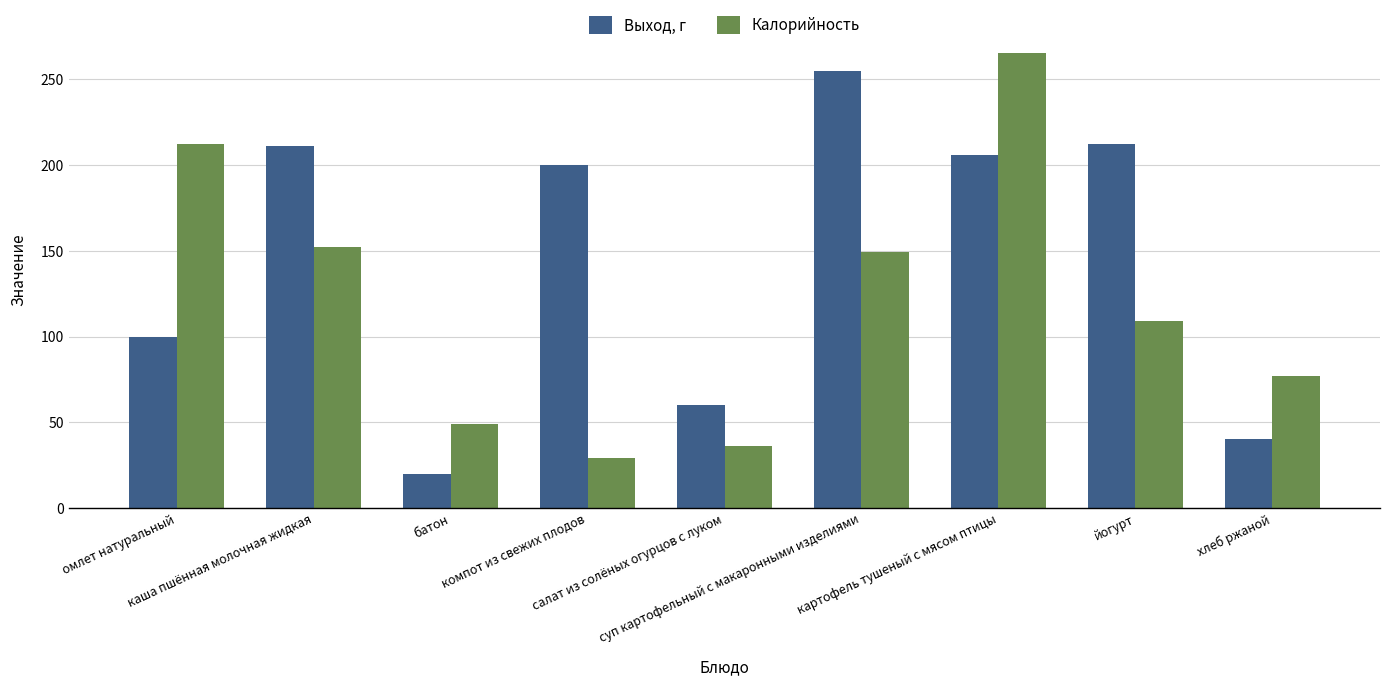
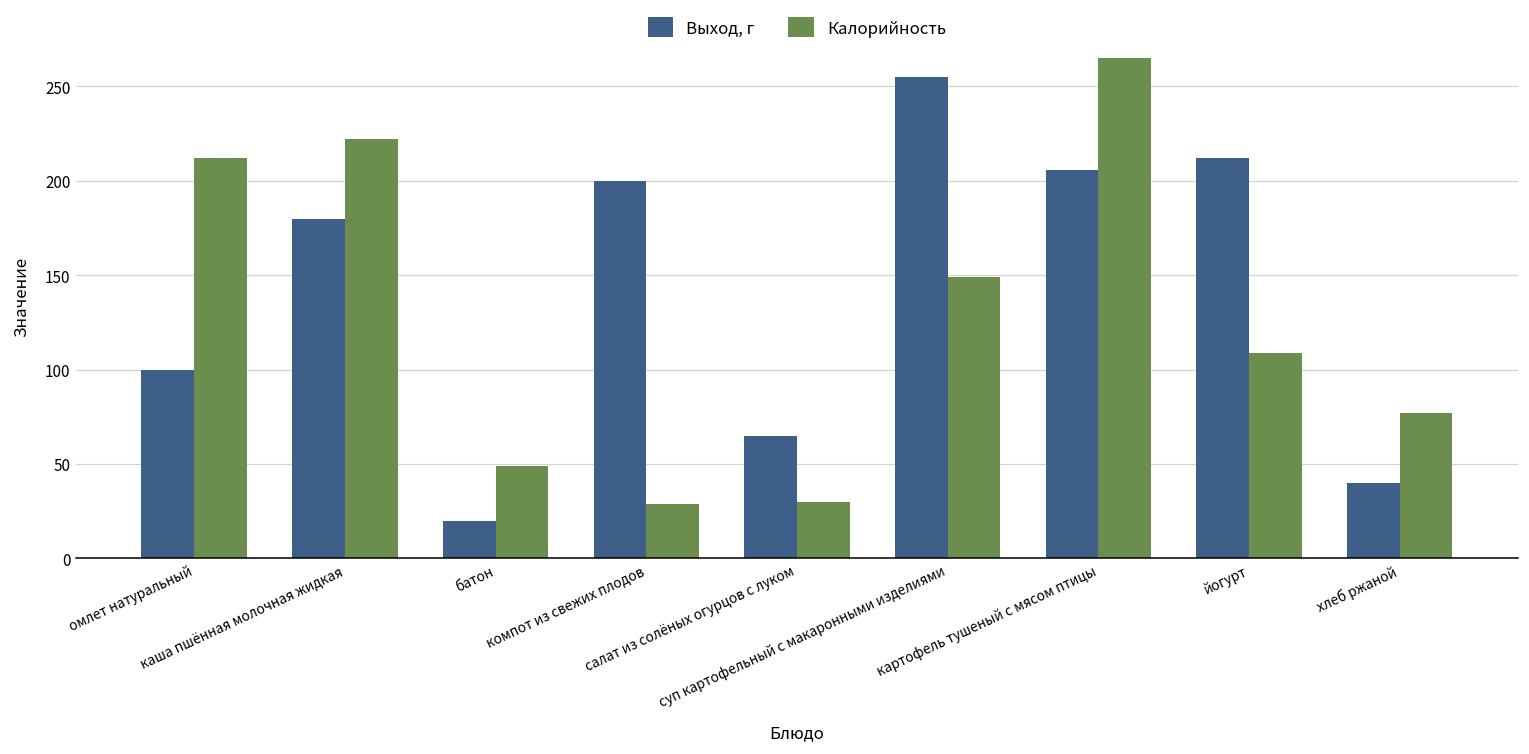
  {
    "Выход, г": {
      "омлет натуральный": 100,
-     "каша пшённая молочная жидкая": 211,
+     "каша пшённая молочная жидкая": 180,
      "батон": 20,
      "компот из свежих плодов": 200,
-     "салат из солёных огурцов с луком": 60,
+     "салат из солёных огурцов с луком": 65,
      "суп картофельный с макаронными изделиями": 255,
      "картофель тушеный с мясом птицы": 206,
      "йогурт": 212,
      "хлеб ржаной": 40
    },
    "Калорийность": {
      "омлет натуральный": 212,
-     "каша пшённая молочная жидкая": 152,
+     "каша пшённая молочная жидкая": 222,
      "батон": 49,
      "компот из свежих плодов": 29,
-     "салат из солёных огурцов с луком": 36,
+     "салат из солёных огурцов с луком": 30,
      "суп картофельный с макаронными изделиями": 149,
      "картофель тушеный с мясом птицы": 265,
      "йогурт": 109,
      "хлеб ржаной": 77
    }
  }
